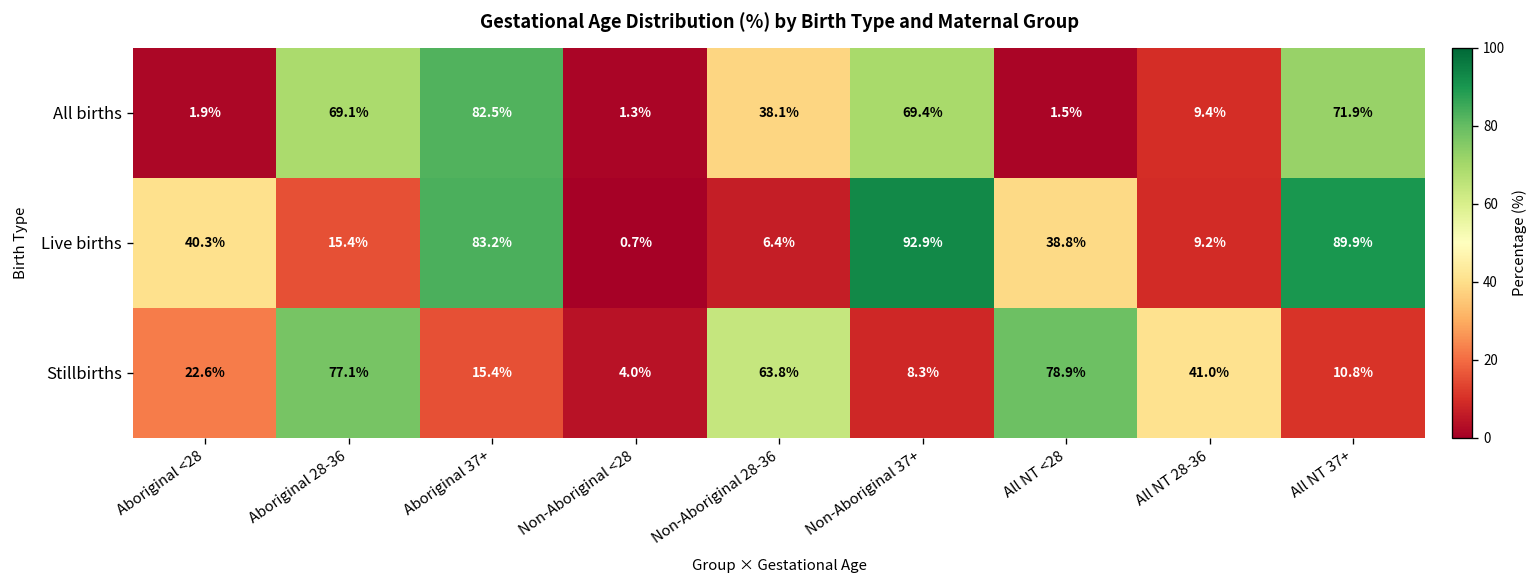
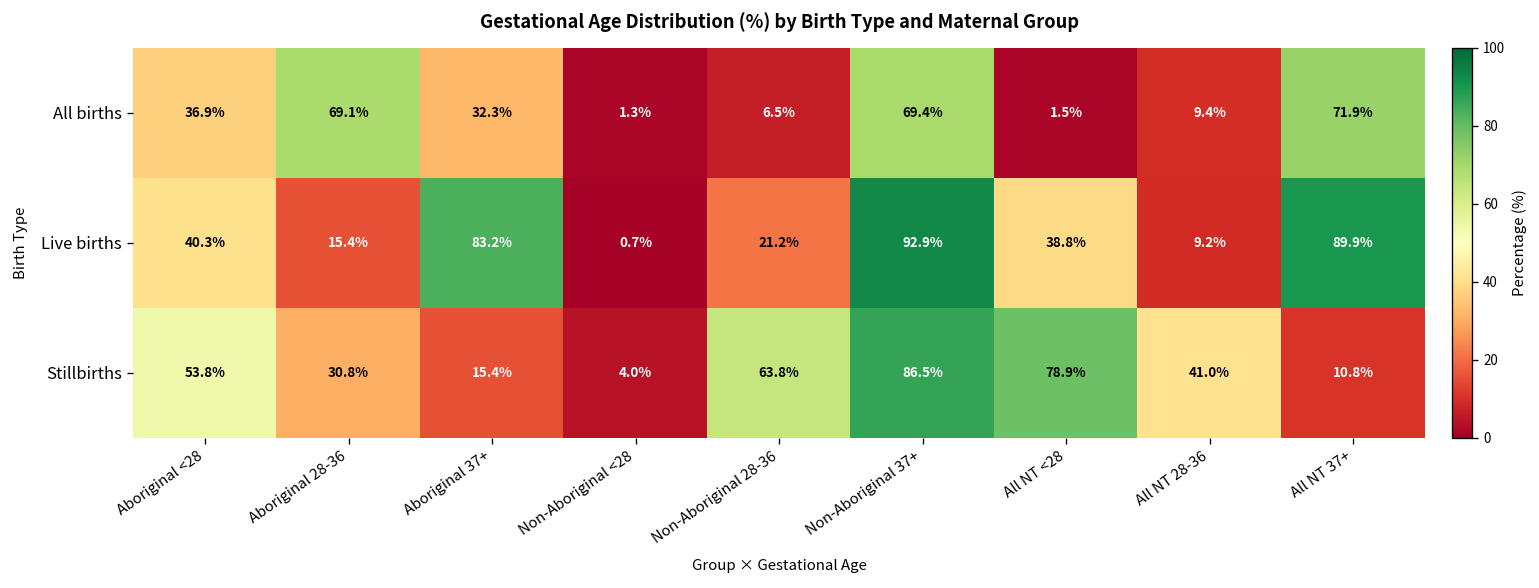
  {
    "All births": {
-     "Aboriginal <28": "1.9%",
+     "Aboriginal <28": "36.9%",
      "Aboriginal 28-36": "69.1%",
-     "Aboriginal 37+": "82.5%",
+     "Aboriginal 37+": "32.3%",
      "Non-Aboriginal <28": "1.3%",
-     "Non-Aboriginal 28-36": "38.1%",
+     "Non-Aboriginal 28-36": "6.5%",
      "Non-Aboriginal 37+": "69.4%",
      "All NT <28": "1.5%",
      "All NT 28-36": "9.4%",
      "All NT 37+": "71.9%"
    },
    "Live births": {
      "Aboriginal <28": "40.3%",
      "Aboriginal 28-36": "15.4%",
      "Aboriginal 37+": "83.2%",
      "Non-Aboriginal <28": "0.7%",
-     "Non-Aboriginal 28-36": "6.4%",
+     "Non-Aboriginal 28-36": "21.2%",
      "Non-Aboriginal 37+": "92.9%",
      "All NT <28": "38.8%",
      "All NT 28-36": "9.2%",
      "All NT 37+": "89.9%"
    },
    "Stillbirths": {
-     "Aboriginal <28": "22.6%",
-     "Aboriginal 28-36": "77.1%",
+     "Aboriginal <28": "53.8%",
+     "Aboriginal 28-36": "30.8%",
      "Aboriginal 37+": "15.4%",
      "Non-Aboriginal <28": "4.0%",
      "Non-Aboriginal 28-36": "63.8%",
-     "Non-Aboriginal 37+": "8.3%",
+     "Non-Aboriginal 37+": "86.5%",
      "All NT <28": "78.9%",
      "All NT 28-36": "41.0%",
      "All NT 37+": "10.8%"
    }
  }
